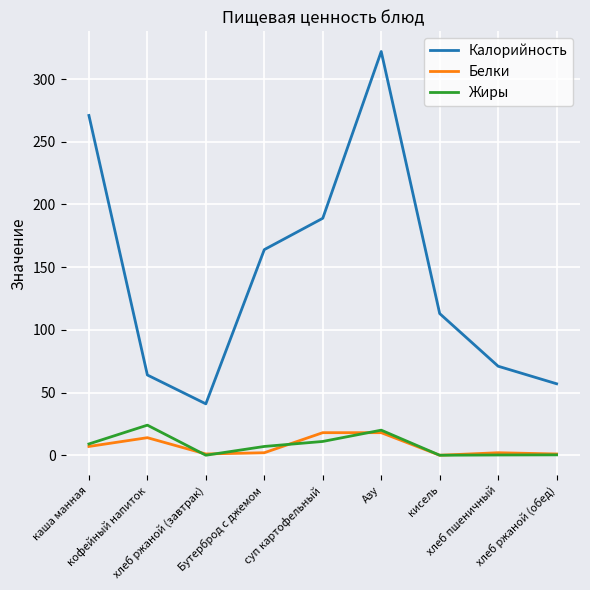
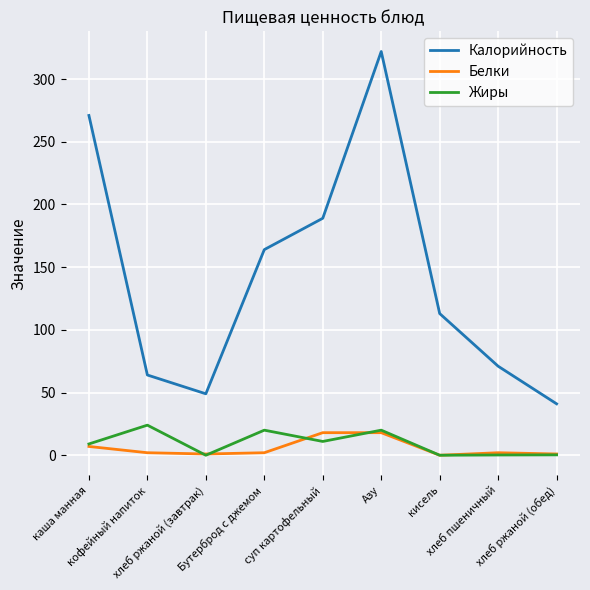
  {
    "Калорийность": {
      "каша манная": 271,
      "кофейный напиток": 64,
-     "хлеб ржаной (завтрак)": 41,
+     "хлеб ржаной (завтрак)": 49,
      "Бутерброд с джемом": 164,
      "суп картофельный": 189,
      "Азу": 322,
      "кисель": 113,
      "хлеб пшеничный": 71,
-     "хлеб ржаной (обед)": 57
+     "хлеб ржаной (обед)": 41
    },
    "Белки": {
-     "кофейный напиток": 14,
+     "кофейный напиток": 2,
      "Бутерброд с джемом": 2,
      "суп картофельный": 18
    },
    "Жиры": {
      "кофейный напиток": 24,
-     "Бутерброд с джемом": 7,
+     "Бутерброд с джемом": 20,
      "суп картофельный": 11
    }
  }
